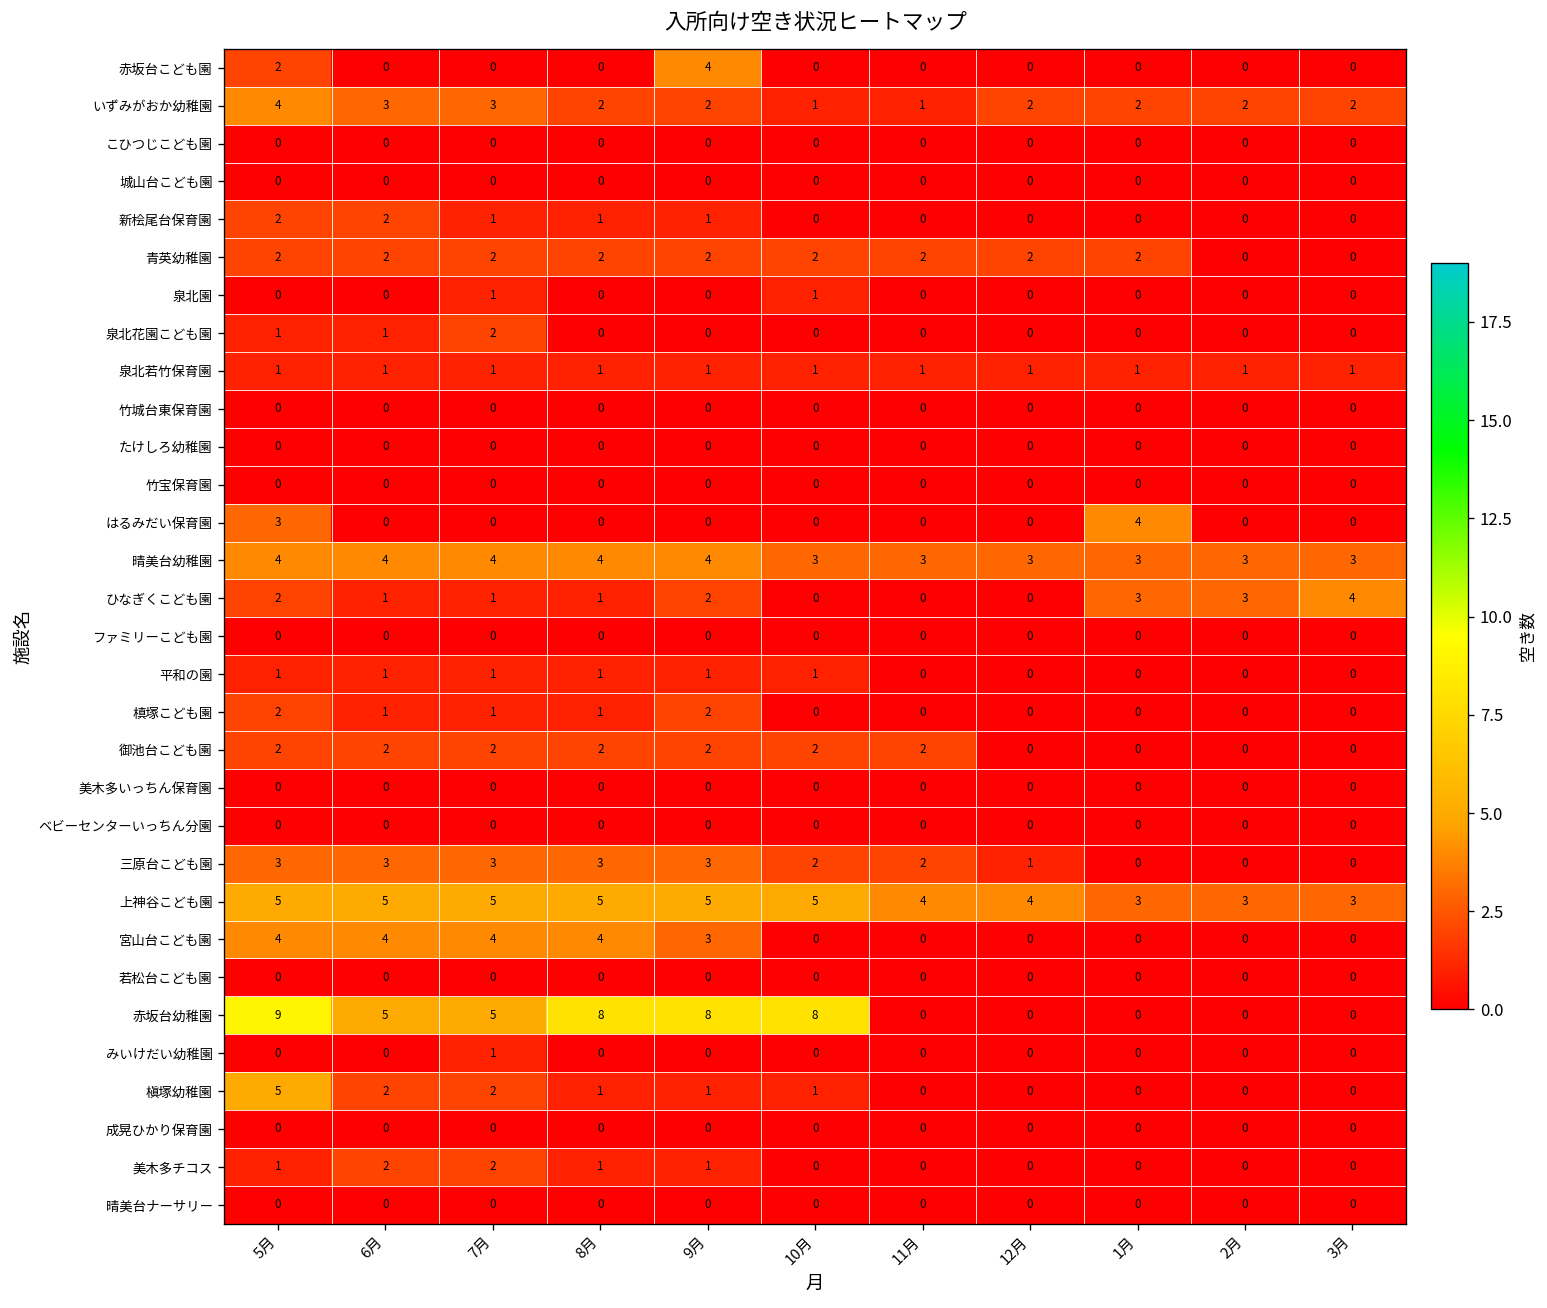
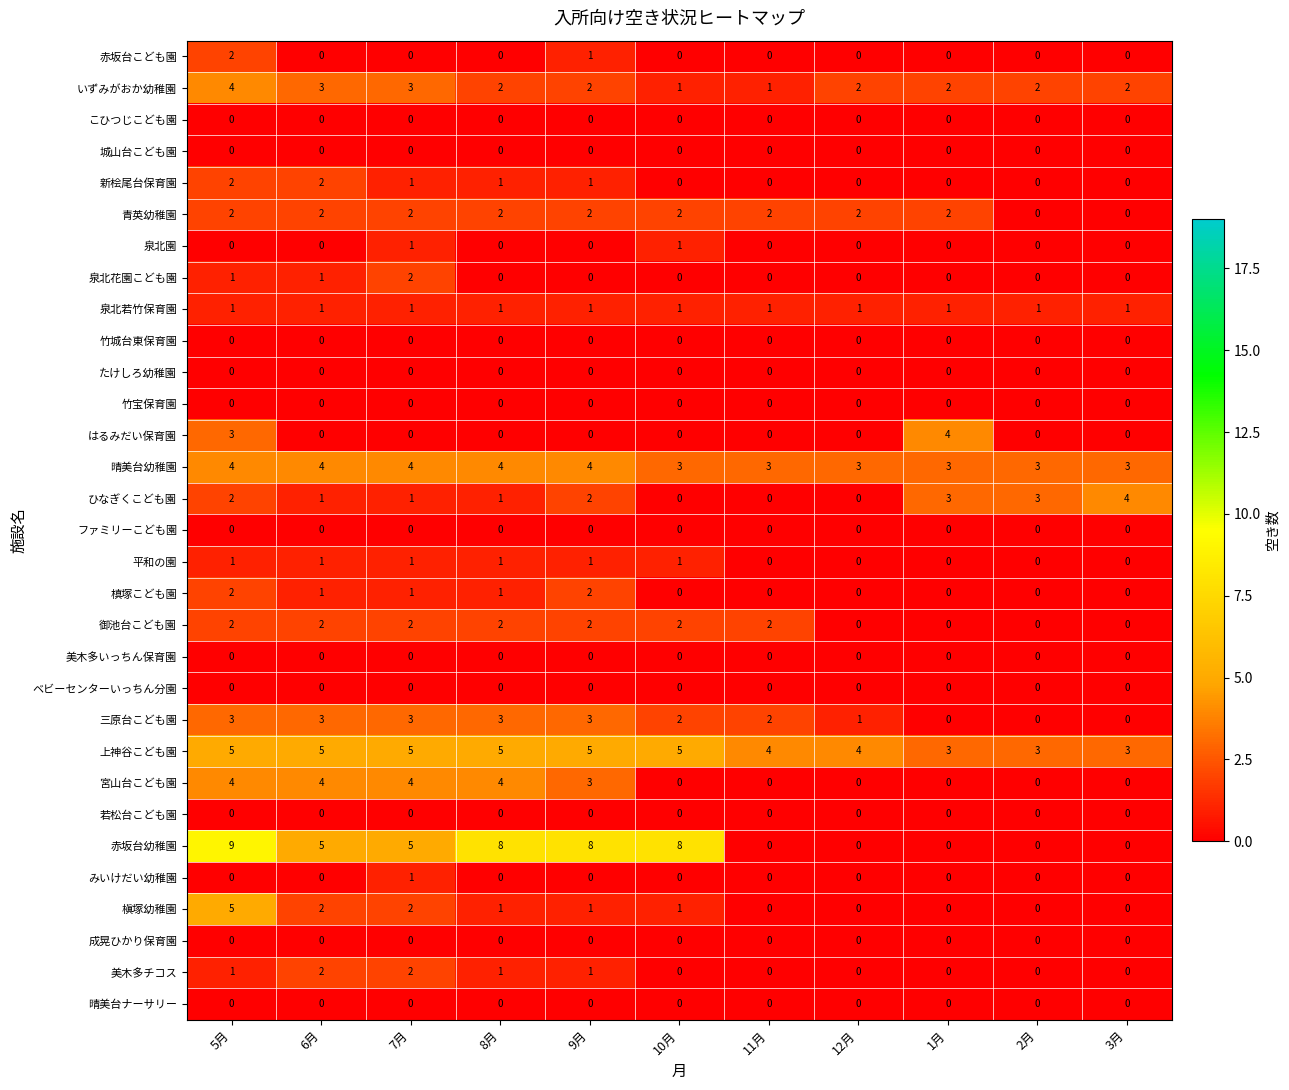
  {
    "赤坂台こども園": {
      "5月": 2,
      "6月": 0,
      "7月": 0,
      "8月": 0,
-     "9月": 4,
+     "9月": 1,
      "10月": 0,
      "11月": 0,
      "12月": 0,
      "1月": 0,
      "2月": 0,
      "3月": 0
    }
  }
